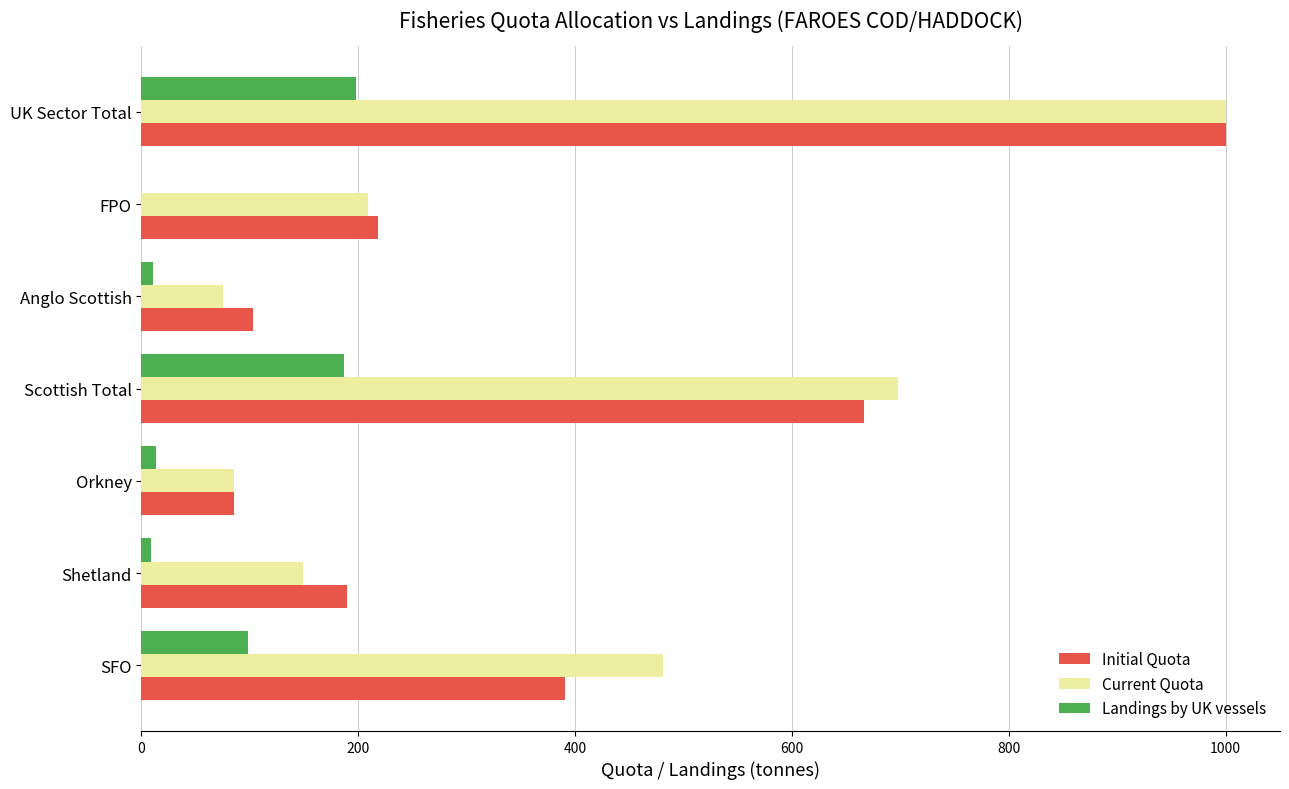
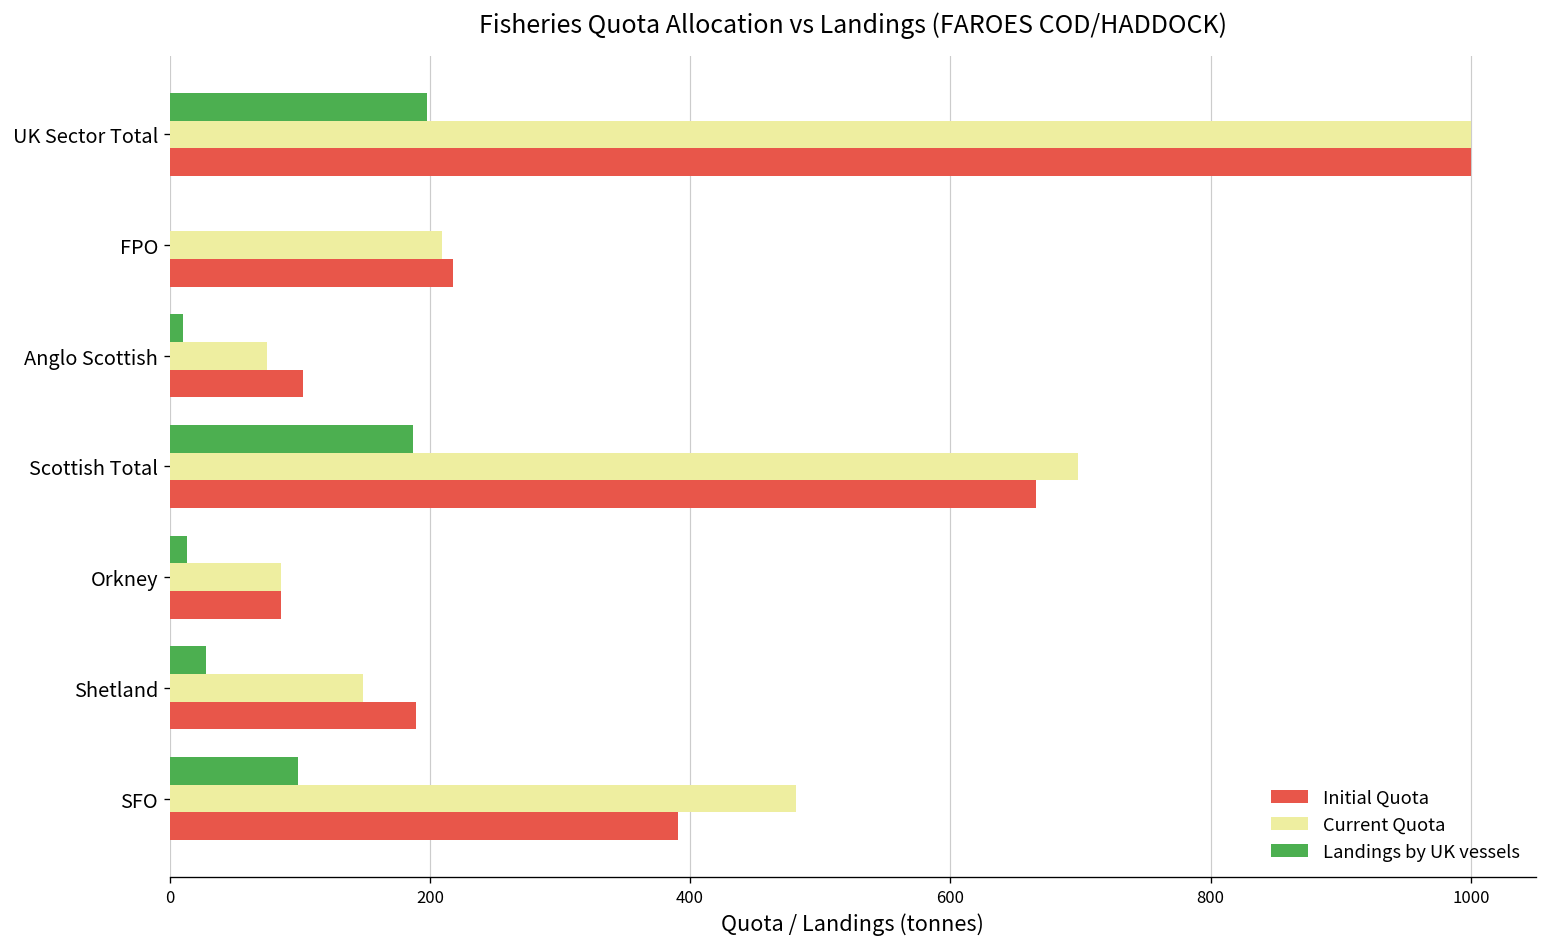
  {
    "Initial Quota": {
      "UK Sector Total": 1000,
      "FPO": 218,
      "Anglo Scottish": 103,
      "Scottish Total": 666,
      "Orkney": 86,
      "Shetland": 190,
      "SFO": 391
    },
    "Current Quota": {
      "UK Sector Total": 1000,
      "FPO": 209,
      "Anglo Scottish": 75,
      "Scottish Total": 698,
      "Orkney": 86,
      "Shetland": 149,
      "SFO": 481
    },
    "Landings by UK vessels": {
      "UK Sector Total": 198,
      "FPO": 0,
      "Anglo Scottish": 10,
      "Scottish Total": 187,
      "Orkney": 14,
-     "Shetland": 9,
+     "Shetland": 28,
      "SFO": 99
    }
  }
